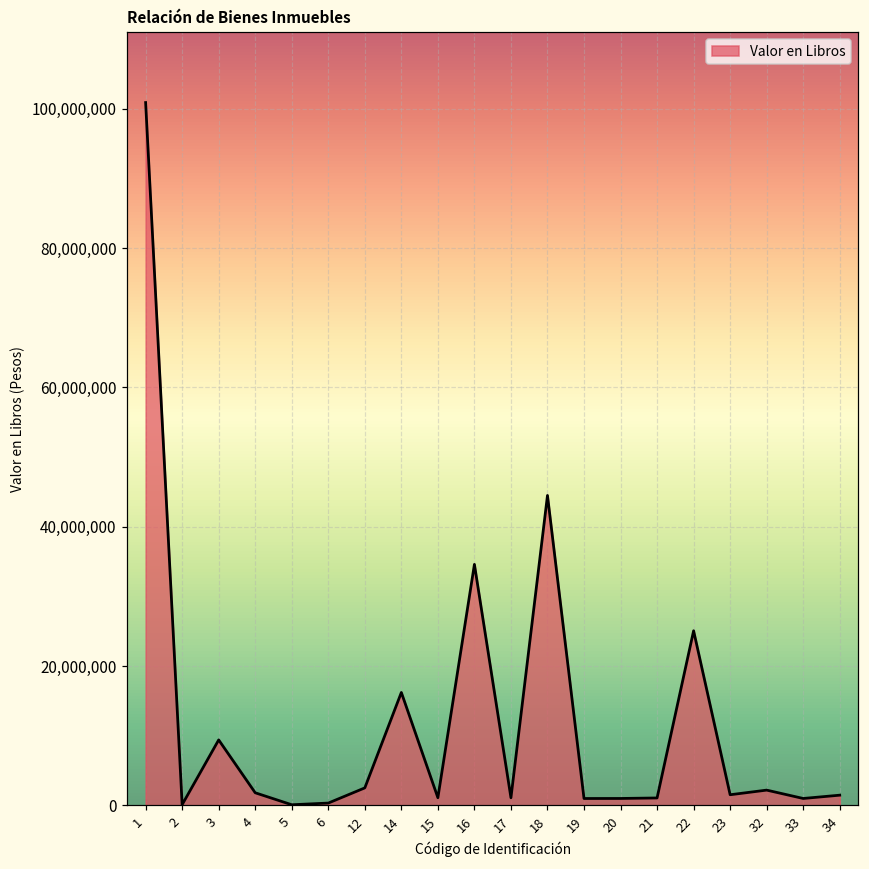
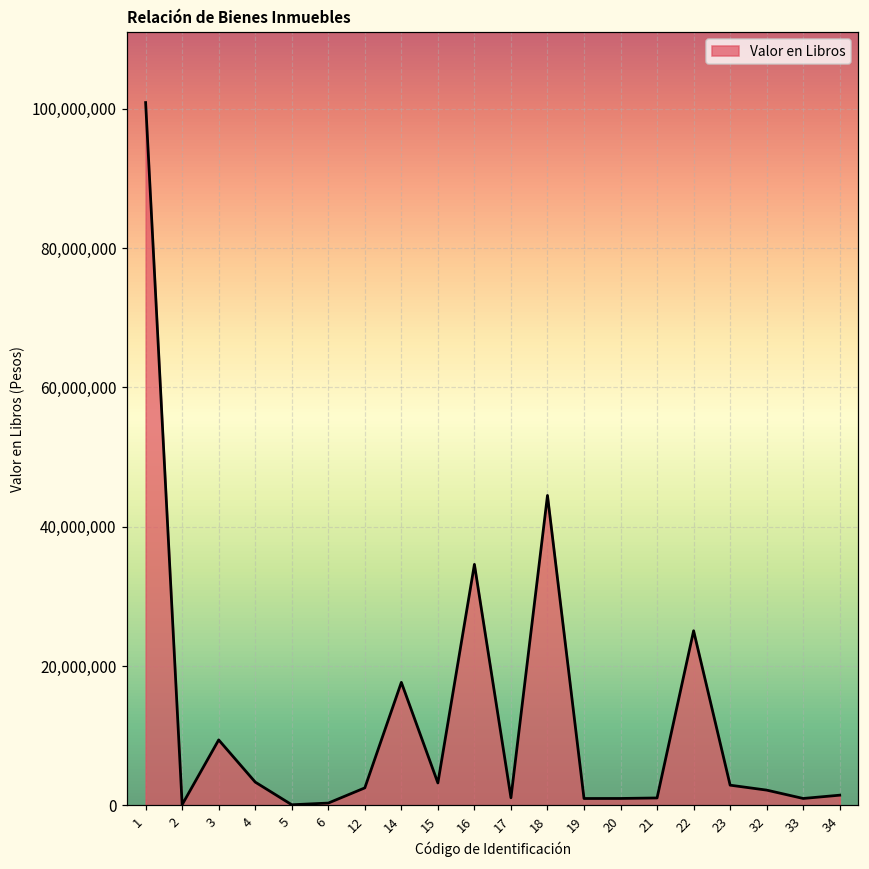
  {
    "1": "101,000,000",
    "2": "0",
    "3": "9,000,000",
-   "4": "2,000,000",
+   "4": "3,000,000",
    "5": "0",
    "6": "0",
    "12": "3,000,000",
-   "14": "16,000,000",
-   "15": "1,000,000",
+   "14": "18,000,000",
+   "15": "3,000,000",
    "16": "35,000,000",
    "17": "1,000,000",
    "18": "44,000,000",
    "19": "1,000,000",
    "20": "1,000,000",
    "21": "1,000,000",
    "22": "25,000,000",
-   "23": "2,000,000",
+   "23": "3,000,000",
    "32": "2,000,000",
    "33": "1,000,000",
    "34": "1,000,000"
  }
